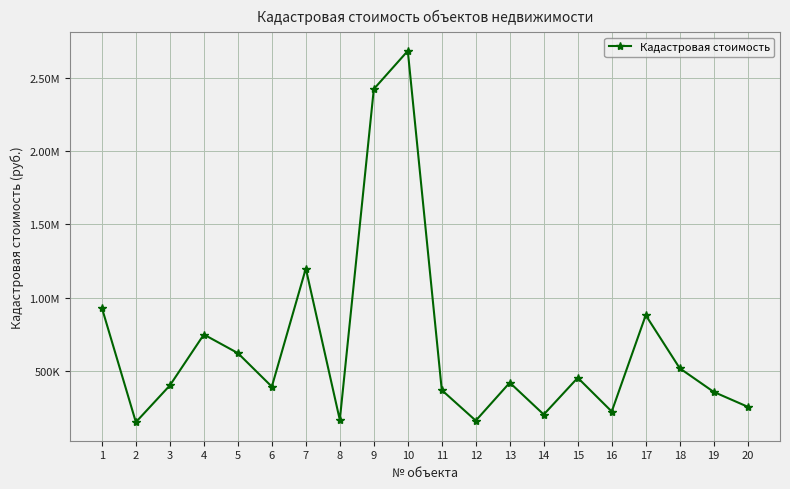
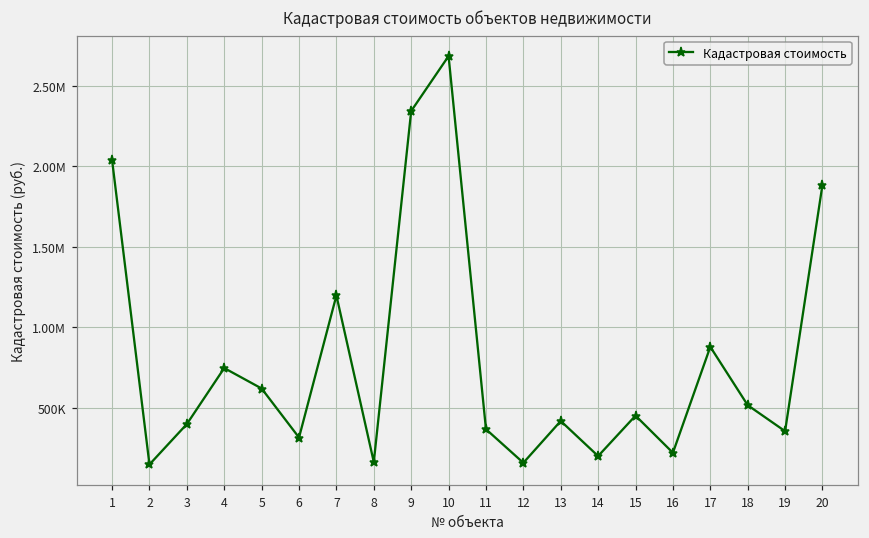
  {
-   "1": 930000,
+   "1": 2040000,
    "2": 150000,
    "3": 400000,
    "4": 750000,
    "5": 620000,
-   "6": 390000,
+   "6": 320000,
    "7": 1200000,
    "8": 160000,
-   "9": 2420000,
+   "9": 2340000,
    "10": 2690000,
    "11": 370000,
    "12": 160000,
    "13": 420000,
    "14": 200000,
    "15": 450000,
    "16": 220000,
    "17": 880000,
    "18": 520000,
    "19": 360000,
-   "20": 250000
+   "20": 1890000
  }
